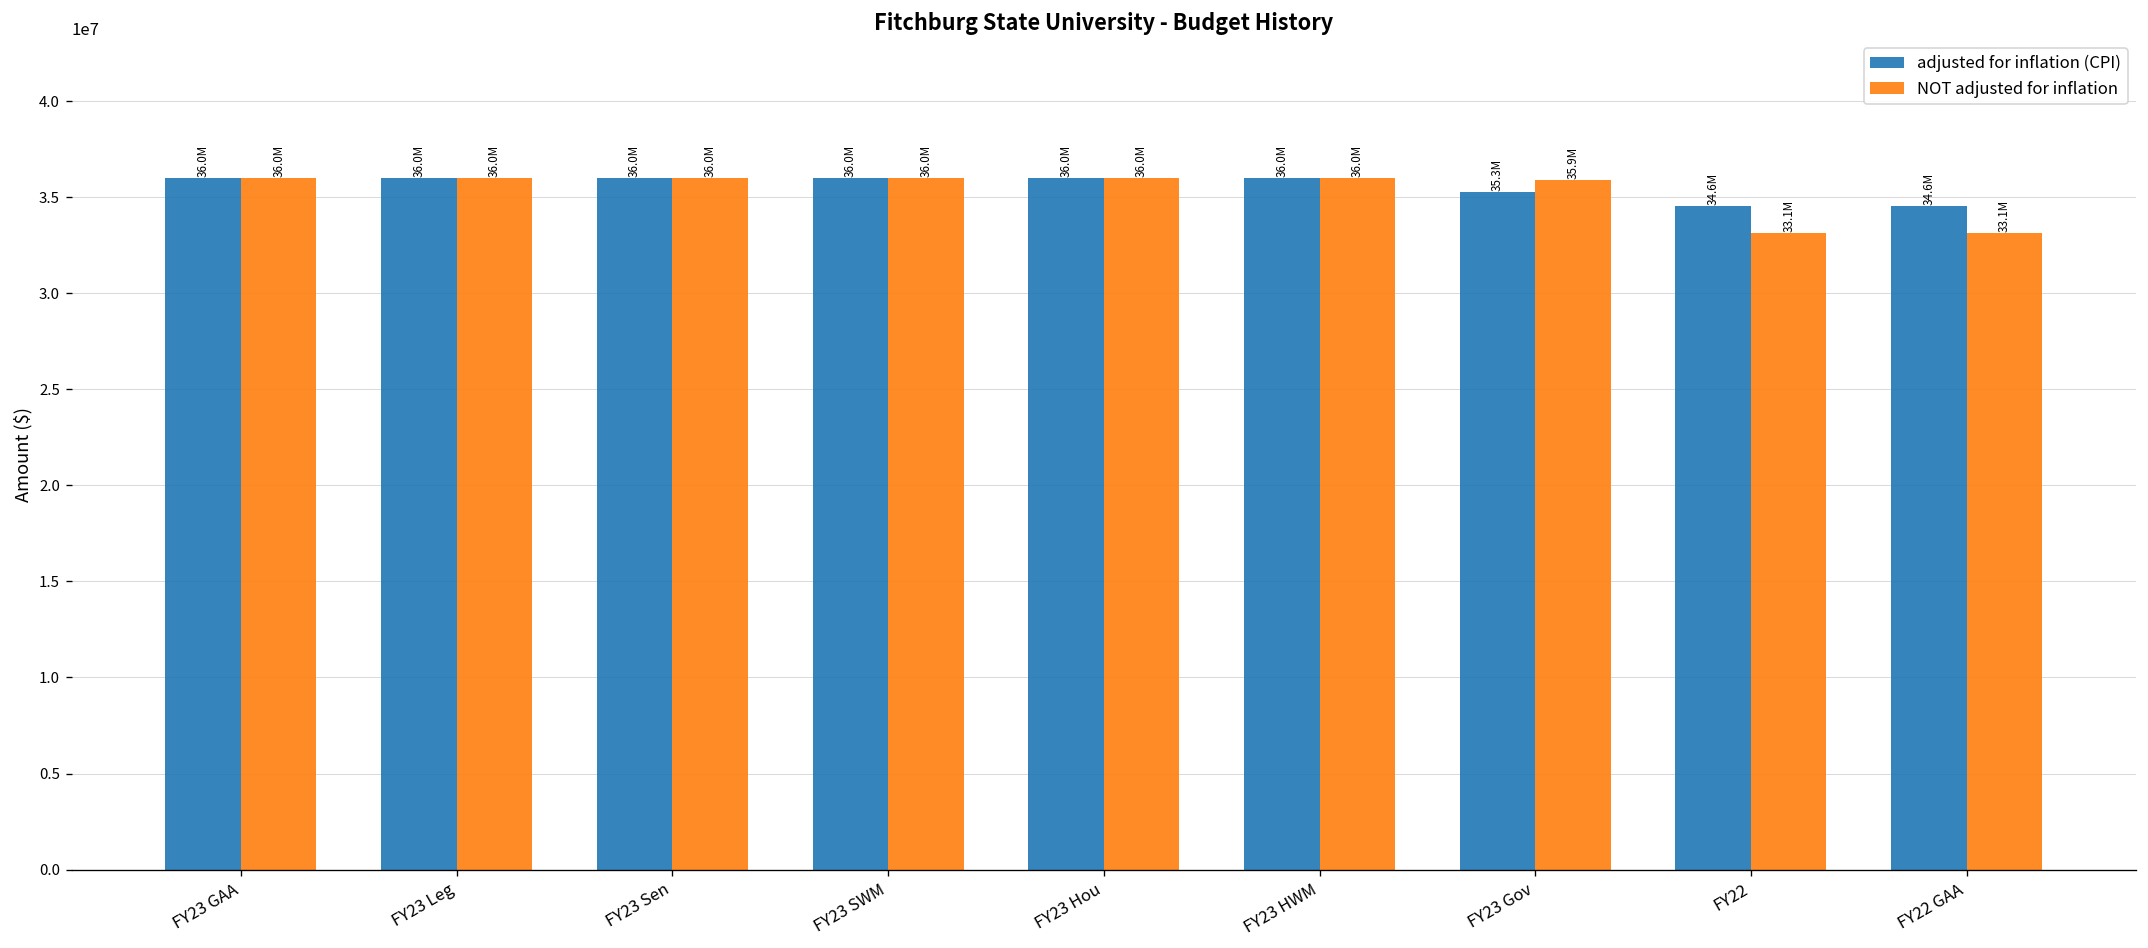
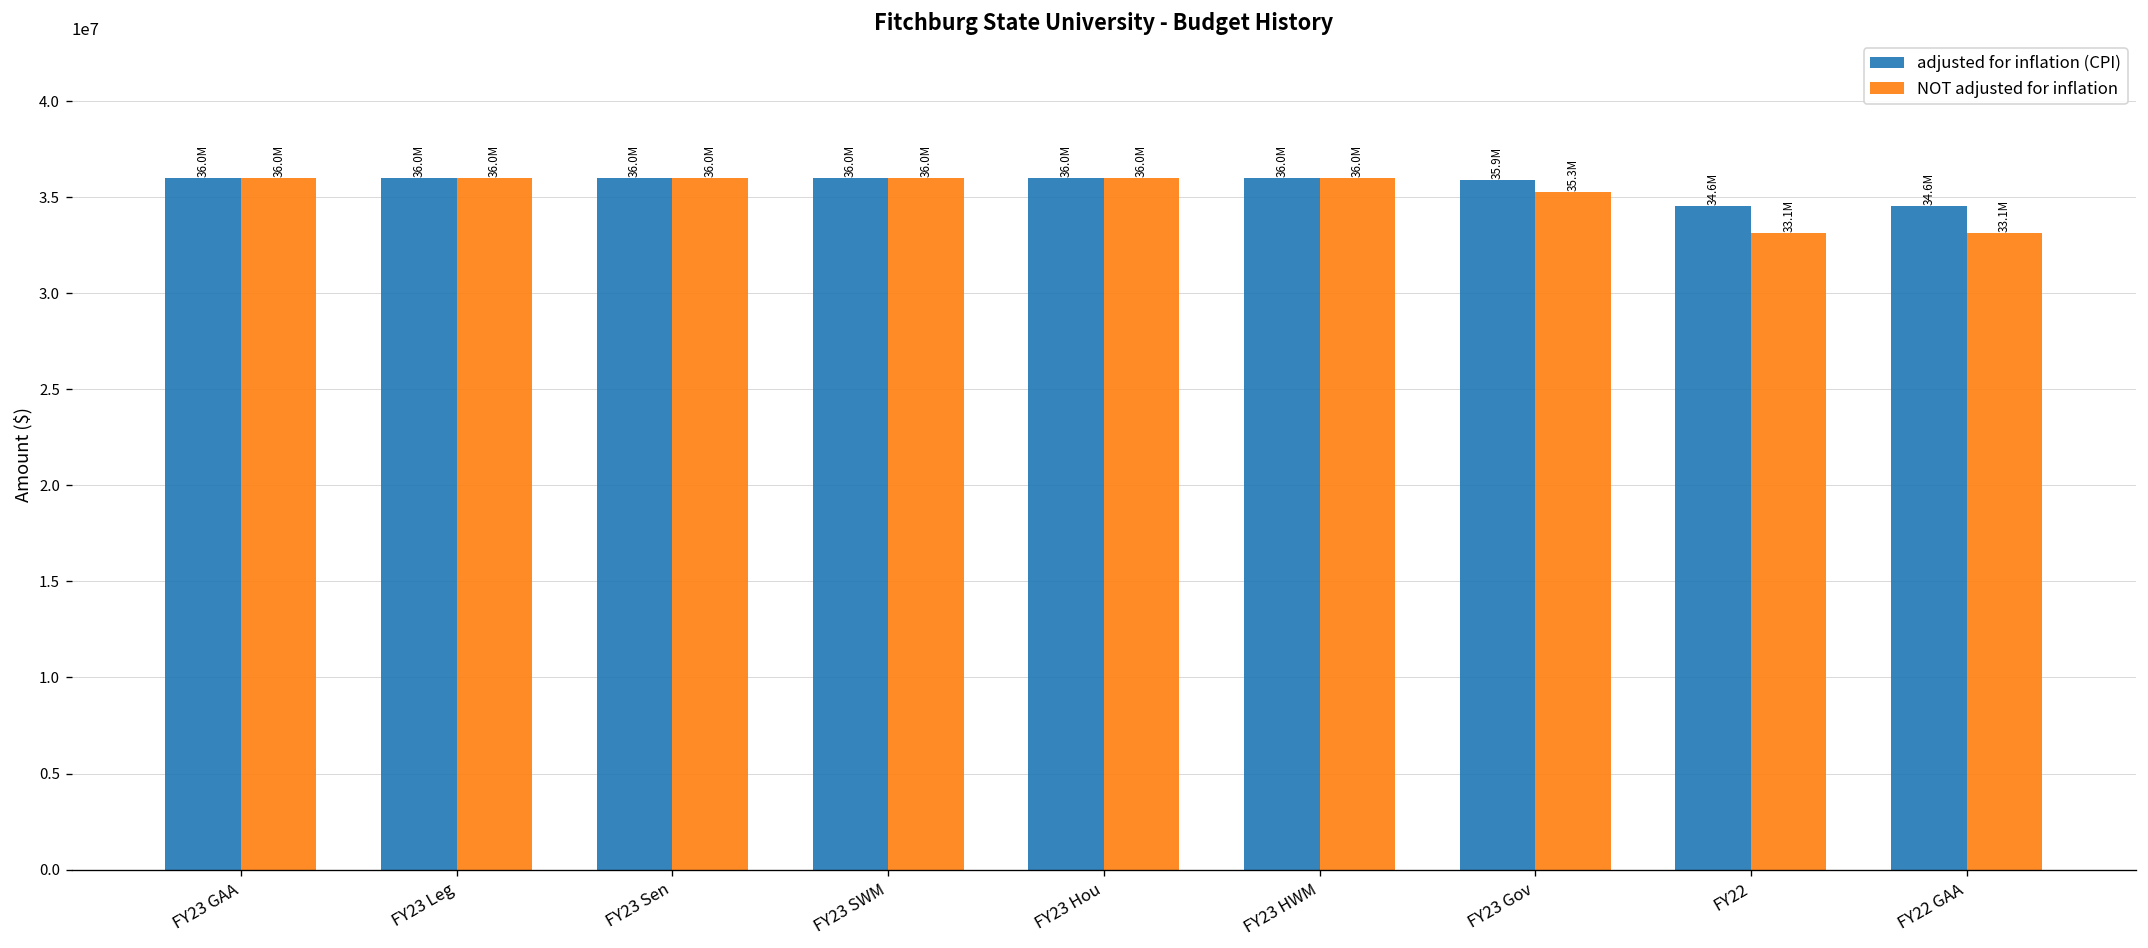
  {
    "adjusted for inflation (CPI)": {
      "FY23 GAA": "36.0M",
      "FY23 Leg": "36.0M",
      "FY23 Sen": "36.0M",
      "FY23 SWM": "36.0M",
      "FY23 Hou": "36.0M",
      "FY23 HWM": "36.0M",
-     "FY23 Gov": "35.3M",
+     "FY23 Gov": "35.9M",
      "FY22": "34.6M",
      "FY22 GAA": "34.6M"
    },
    "NOT adjusted for inflation": {
      "FY23 GAA": "36.0M",
      "FY23 Leg": "36.0M",
      "FY23 Sen": "36.0M",
      "FY23 SWM": "36.0M",
      "FY23 Hou": "36.0M",
      "FY23 HWM": "36.0M",
-     "FY23 Gov": "35.9M",
+     "FY23 Gov": "35.3M",
      "FY22": "33.1M",
      "FY22 GAA": "33.1M"
    }
  }
